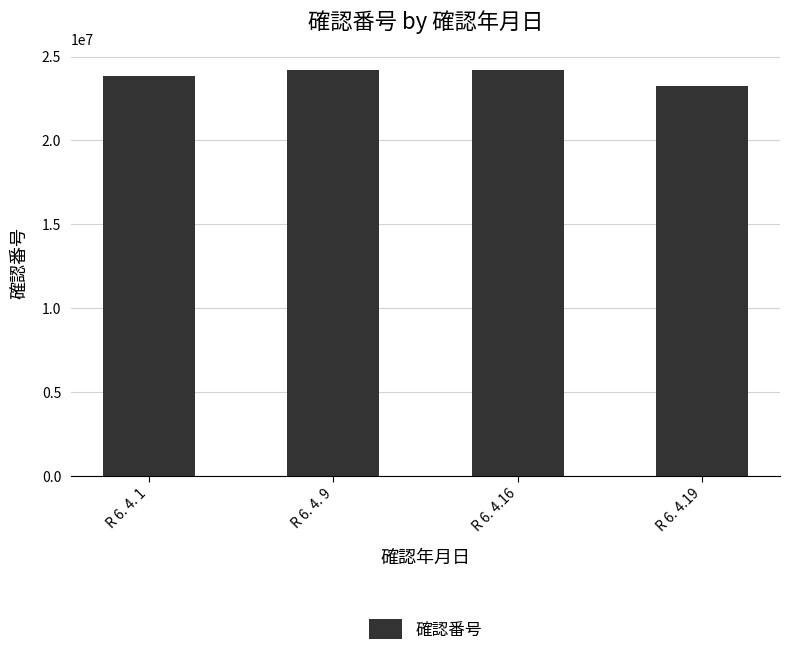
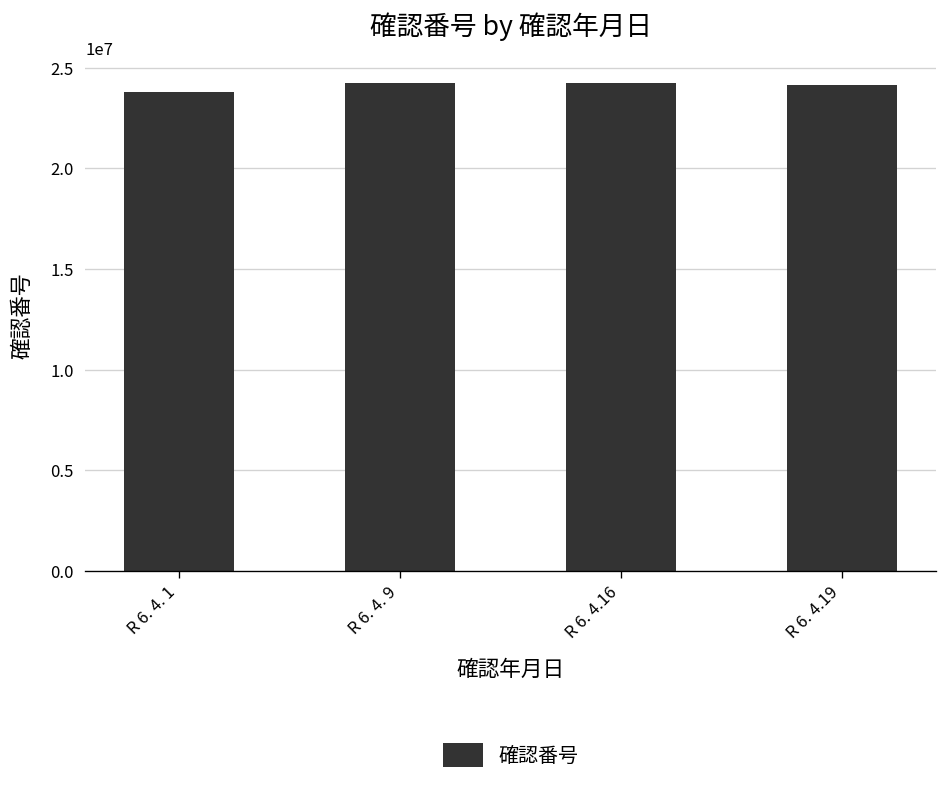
  {
    "R 6. 4. 1": 23800000,
    "R 6. 4. 9": 24200000,
    "R 6. 4.16": 24200000,
-   "R 6. 4.19": 23200000
+   "R 6. 4.19": 24100000
  }
